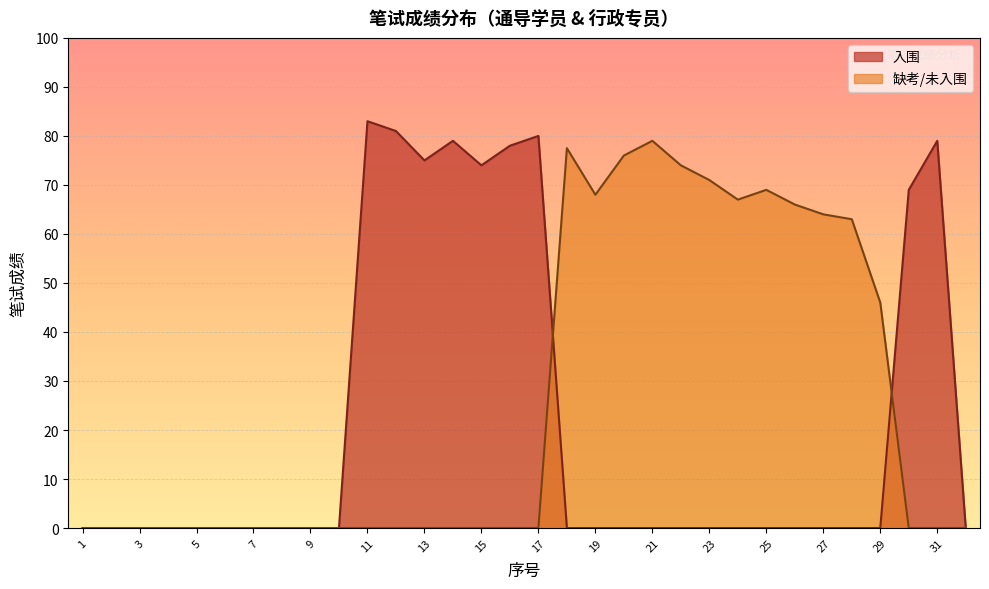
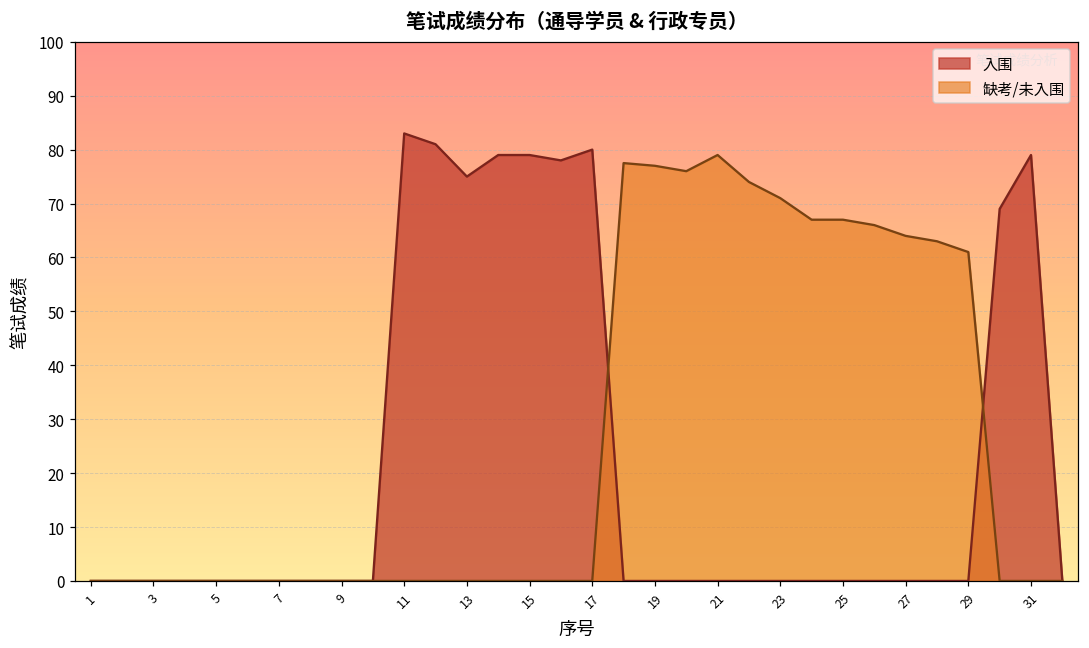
  {
    "入围": {
      "11": 83,
      "13": 75,
-     "15": 74,
+     "15": 79,
      "17": 80,
      "19": 0,
      "21": 0,
      "23": 0,
      "25": 0,
      "27": 0,
      "29": 0,
      "31": 79
    },
    "缺考/未入围": {
      "11": 0,
      "13": 0,
      "15": 0,
      "17": 0,
-     "19": 68,
+     "19": 77,
      "21": 79,
      "23": 71,
-     "25": 69,
+     "25": 67,
      "27": 64,
-     "29": 46,
+     "29": 61,
      "31": 0
    }
  }
